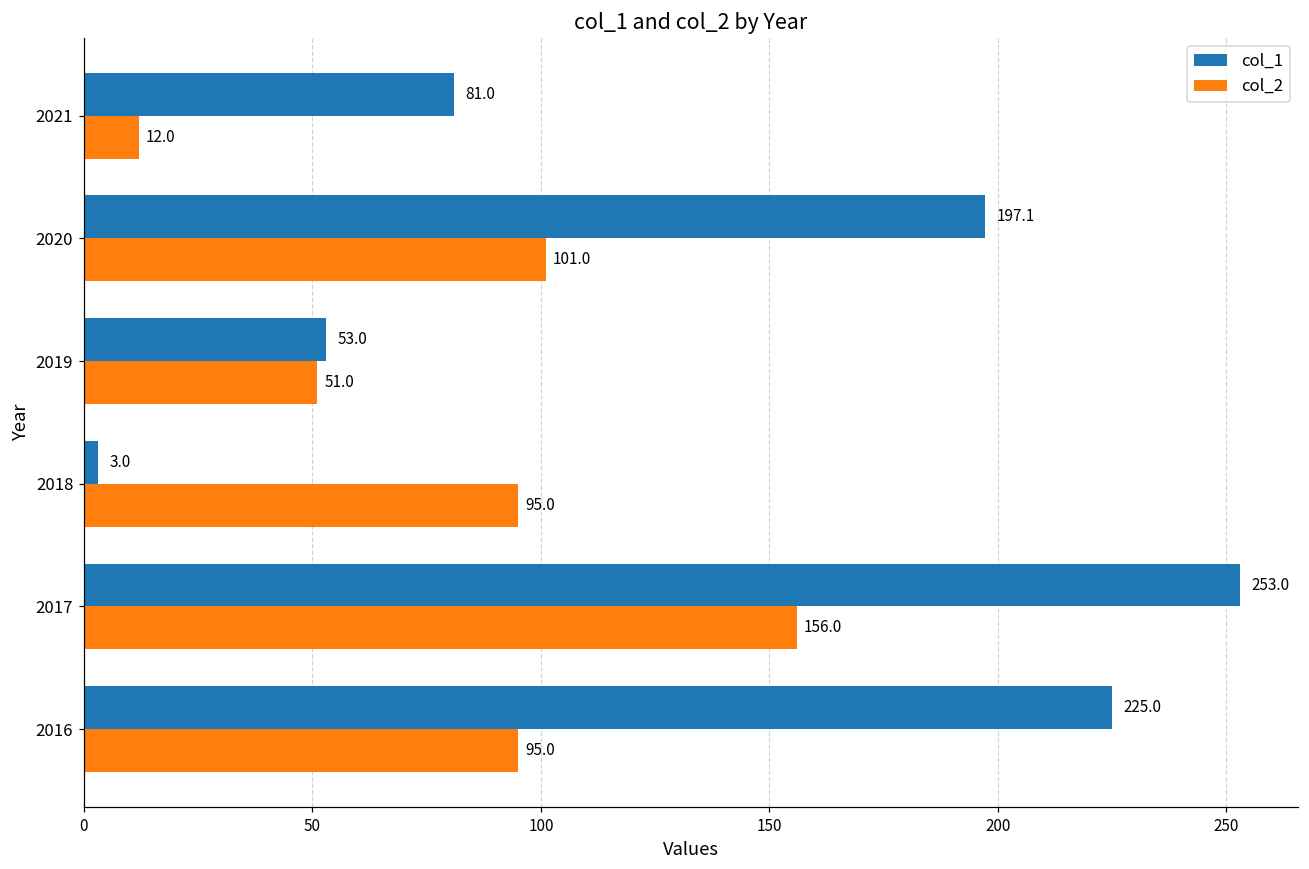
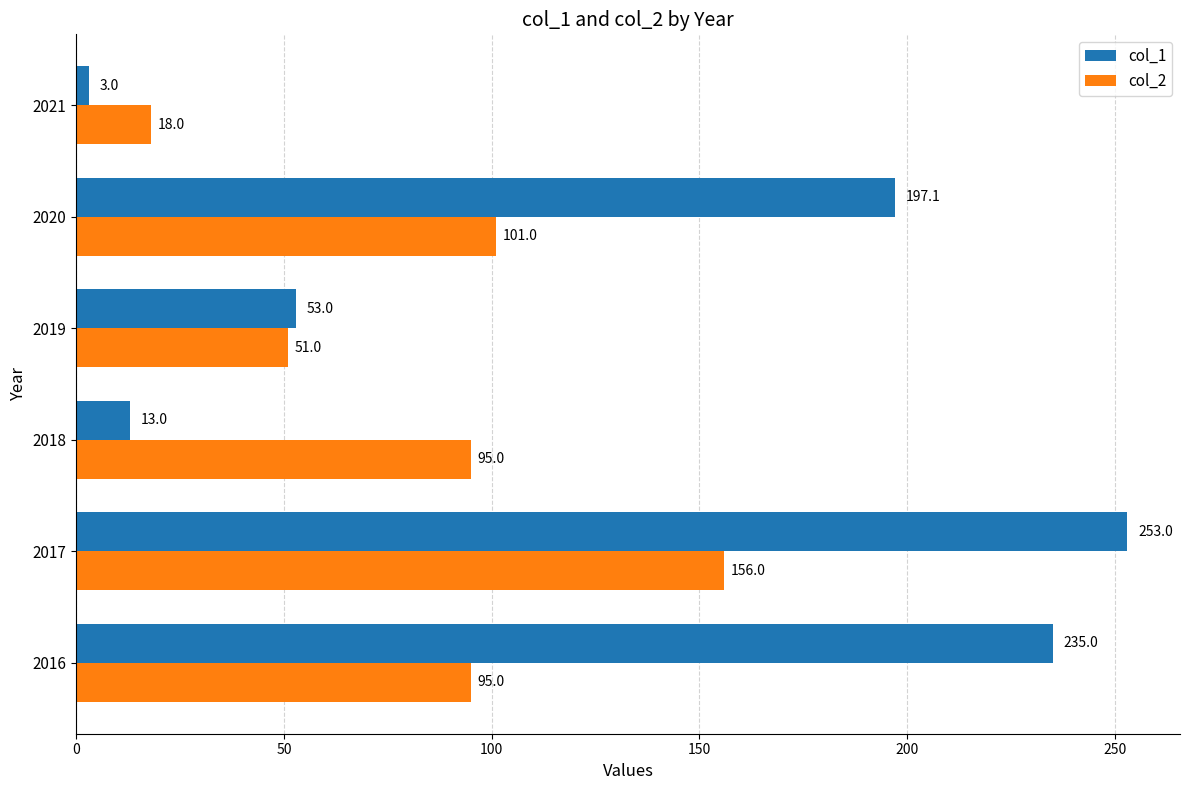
  {
    "col_1": {
-     "2021": 81.0,
+     "2021": 3.0,
      "2020": 197.1,
      "2019": 53.0,
-     "2018": 3.0,
+     "2018": 13.0,
      "2017": 253.0,
-     "2016": 225.0
+     "2016": 235.0
    },
    "col_2": {
-     "2021": 12.0,
+     "2021": 18.0,
      "2020": 101.0,
      "2019": 51.0,
      "2018": 95.0,
      "2017": 156.0,
      "2016": 95.0
    }
  }
